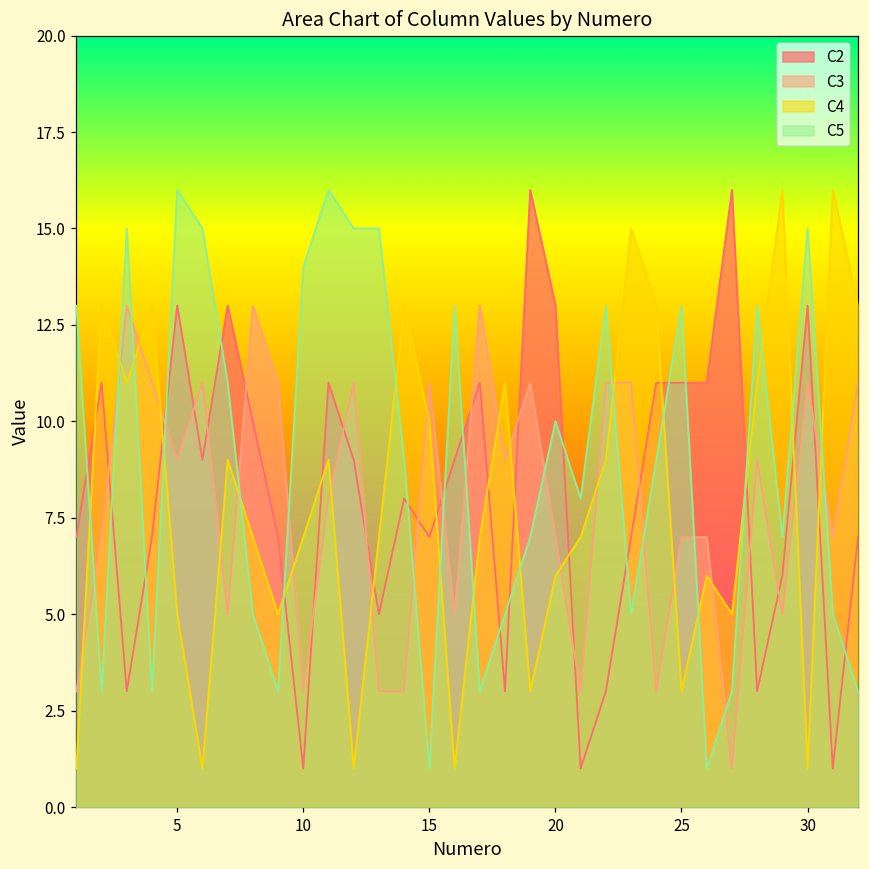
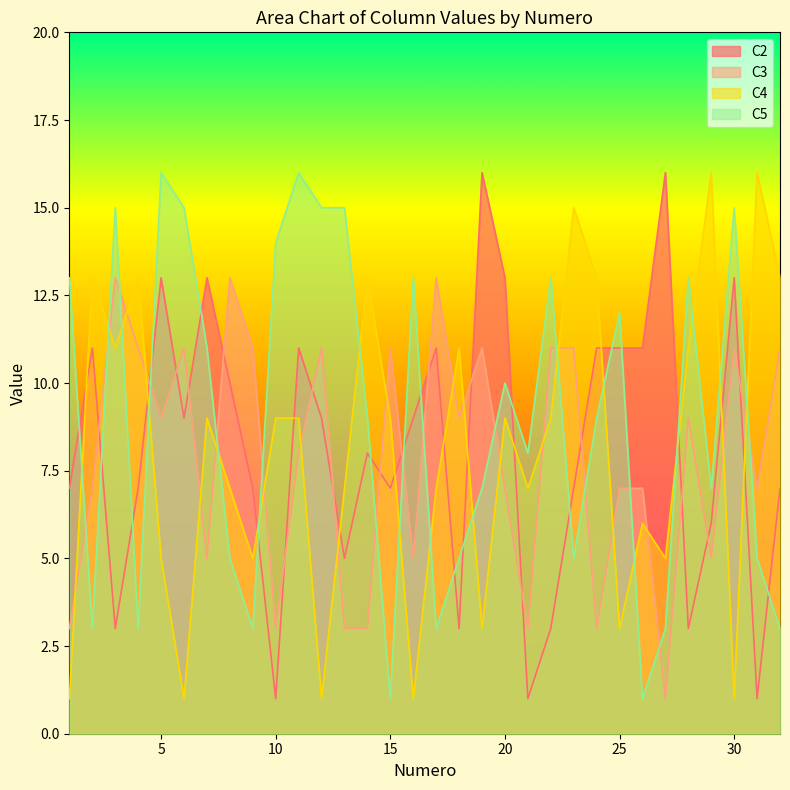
  {
    "C4": {
      "5": 5,
-     "10": 7,
-     "15": 10,
-     "20": 6,
+     "10": 9,
+     "15": 9,
+     "20": 9,
      "25": 3,
      "30": 1
    },
    "C5": {
      "5": 16,
      "10": 14,
      "15": 1,
      "20": 10,
-     "25": 13,
+     "25": 12,
      "30": 15
    }
  }
